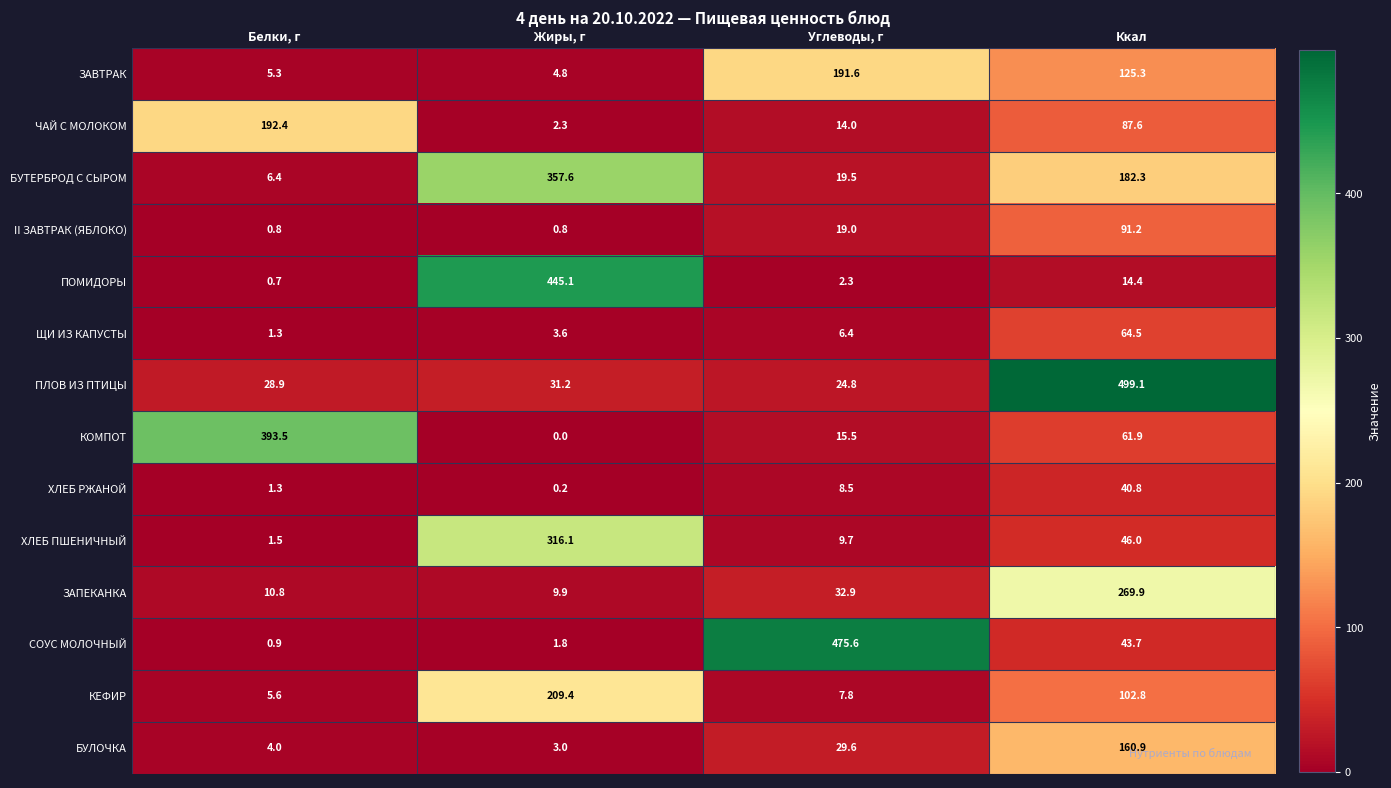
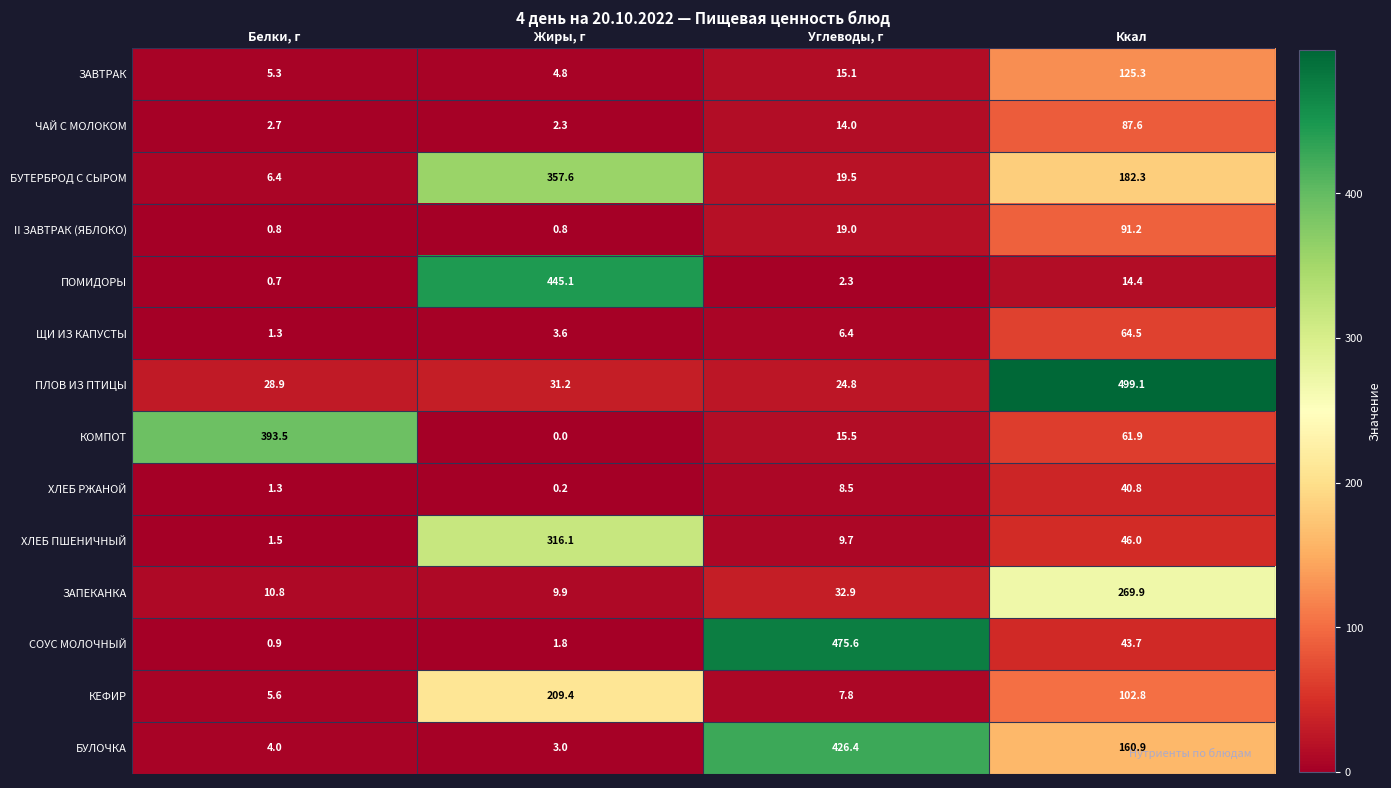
  {
    "ЗАВТРАК": {
      "Белки, г": 5.3,
      "Жиры, г": 4.8,
-     "Углеводы, г": 191.6,
+     "Углеводы, г": 15.1,
      "Ккал": 125.3
    },
    "ЧАЙ С МОЛОКОМ": {
-     "Белки, г": 192.4,
+     "Белки, г": 2.7,
      "Жиры, г": 2.3,
      "Углеводы, г": 14.0,
      "Ккал": 87.6
    },
    "БУТЕРБРОД С СЫРОМ": {
      "Белки, г": 6.4,
      "Жиры, г": 357.6,
      "Углеводы, г": 19.5,
      "Ккал": 182.3
    },
    "II ЗАВТРАК (ЯБЛОКО)": {
      "Белки, г": 0.8,
      "Жиры, г": 0.8,
      "Углеводы, г": 19.0,
      "Ккал": 91.2
    },
    "ПОМИДОРЫ": {
      "Белки, г": 0.7,
      "Жиры, г": 445.1,
      "Углеводы, г": 2.3,
      "Ккал": 14.4
    },
    "ЩИ ИЗ КАПУСТЫ": {
      "Белки, г": 1.3,
      "Жиры, г": 3.6,
      "Углеводы, г": 6.4,
      "Ккал": 64.5
    },
    "ПЛОВ ИЗ ПТИЦЫ": {
      "Белки, г": 28.9,
      "Жиры, г": 31.2,
      "Углеводы, г": 24.8,
      "Ккал": 499.1
    },
    "КОМПОТ": {
      "Белки, г": 393.5,
      "Жиры, г": 0.0,
      "Углеводы, г": 15.5,
      "Ккал": 61.9
    },
    "ХЛЕБ РЖАНОЙ": {
      "Белки, г": 1.3,
      "Жиры, г": 0.2,
      "Углеводы, г": 8.5,
      "Ккал": 40.8
    },
    "ХЛЕБ ПШЕНИЧНЫЙ": {
      "Белки, г": 1.5,
      "Жиры, г": 316.1,
      "Углеводы, г": 9.7,
      "Ккал": 46.0
    },
    "ЗАПЕКАНКА": {
      "Белки, г": 10.8,
      "Жиры, г": 9.9,
      "Углеводы, г": 32.9,
      "Ккал": 269.9
    },
    "СОУС МОЛОЧНЫЙ": {
      "Белки, г": 0.9,
      "Жиры, г": 1.8,
      "Углеводы, г": 475.6,
      "Ккал": 43.7
    },
    "КЕФИР": {
      "Белки, г": 5.6,
      "Жиры, г": 209.4,
      "Углеводы, г": 7.8,
      "Ккал": 102.8
    },
    "БУЛОЧКА": {
      "Белки, г": 4.0,
      "Жиры, г": 3.0,
-     "Углеводы, г": 29.6
+     "Углеводы, г": 426.4
    }
  }
